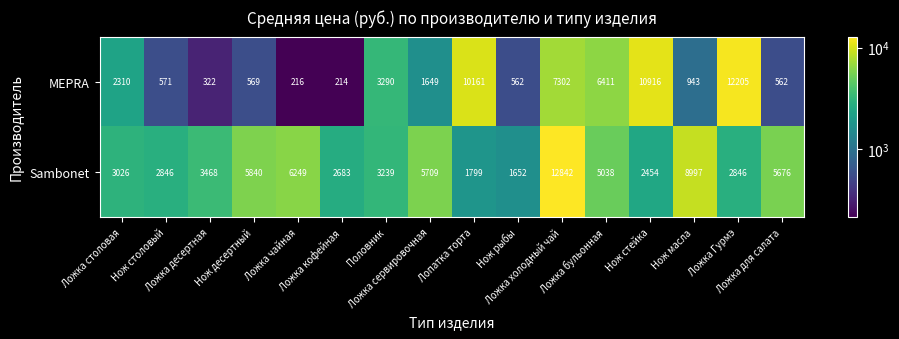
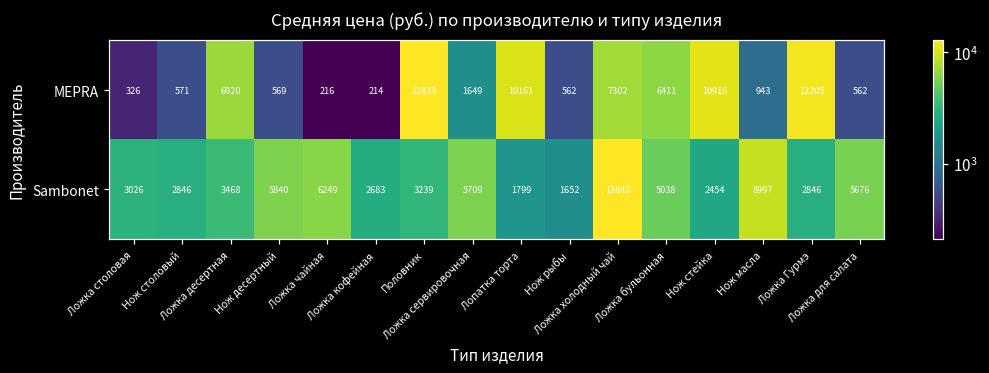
  {
    "MEPRA": {
-     "Ложка столовая": 2310,
+     "Ложка столовая": 326,
      "Нож столовый": 571,
-     "Ложка десертная": 322,
+     "Ложка десертная": 6920,
      "Нож десертный": 569,
      "Ложка чайная": 216,
      "Ложка кофейная": 214,
-     "Половник": 3290,
+     "Половник": 12833,
      "Ложка сервировочная": 1649,
      "Лопатка торта": 10161,
      "Нож рыбы": 562,
      "Ложка холодный чай": 7302,
      "Ложка бульонная": 6411,
      "Нож стейка": 10916,
      "Нож масла": 943,
      "Ложка Гурмэ": 12205,
      "Ложка для салата": 562
    },
    "Sambonet": {
      "Ложка столовая": 3026,
      "Нож столовый": 2846,
      "Ложка десертная": 3468,
      "Нож десертный": 5840,
      "Ложка чайная": 6249,
      "Ложка кофейная": 2683,
      "Половник": 3239,
      "Ложка сервировочная": 5709,
      "Лопатка торта": 1799,
      "Нож рыбы": 1652,
      "Ложка холодный чай": 12842,
      "Ложка бульонная": 5038,
      "Нож стейка": 2454,
      "Нож масла": 8997,
      "Ложка Гурмэ": 2846,
      "Ложка для салата": 5676
    }
  }
